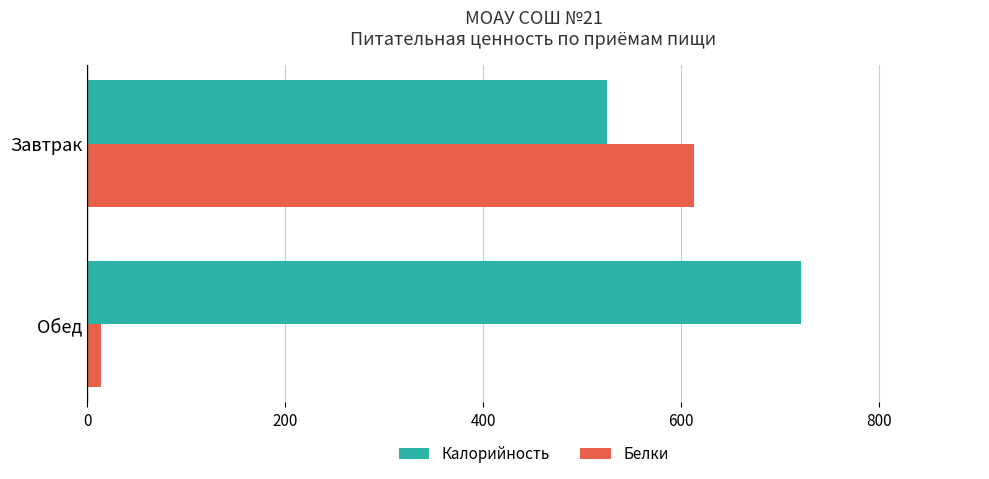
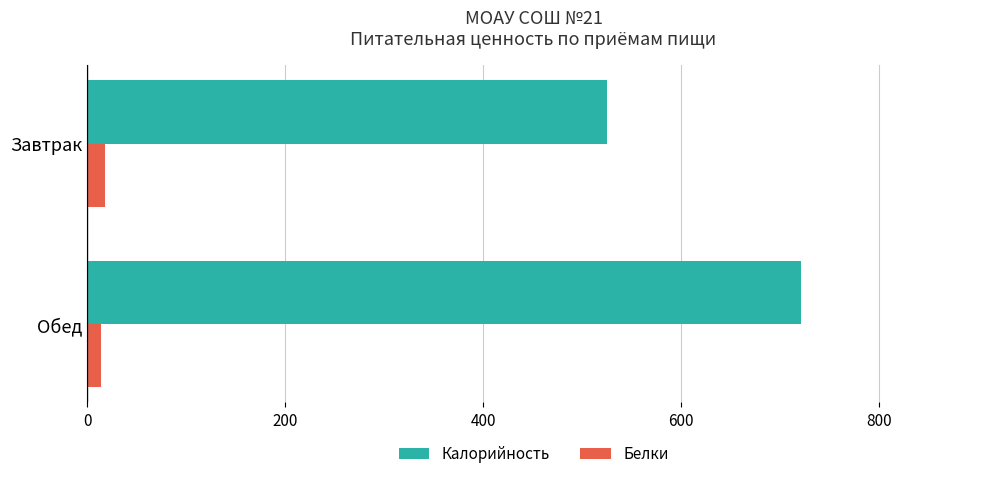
  {
    "Калорийность": {
      "Завтрак": 520,
      "Обед": 720
    },
    "Белки": {
-     "Завтрак": 610,
+     "Завтрак": 20,
      "Обед": 10
    }
  }
